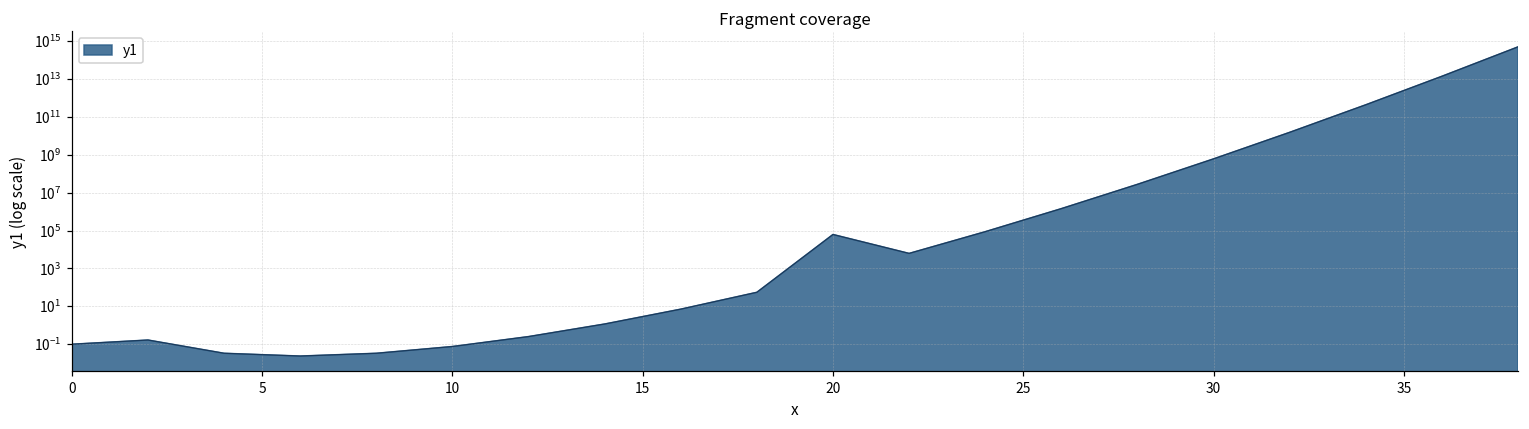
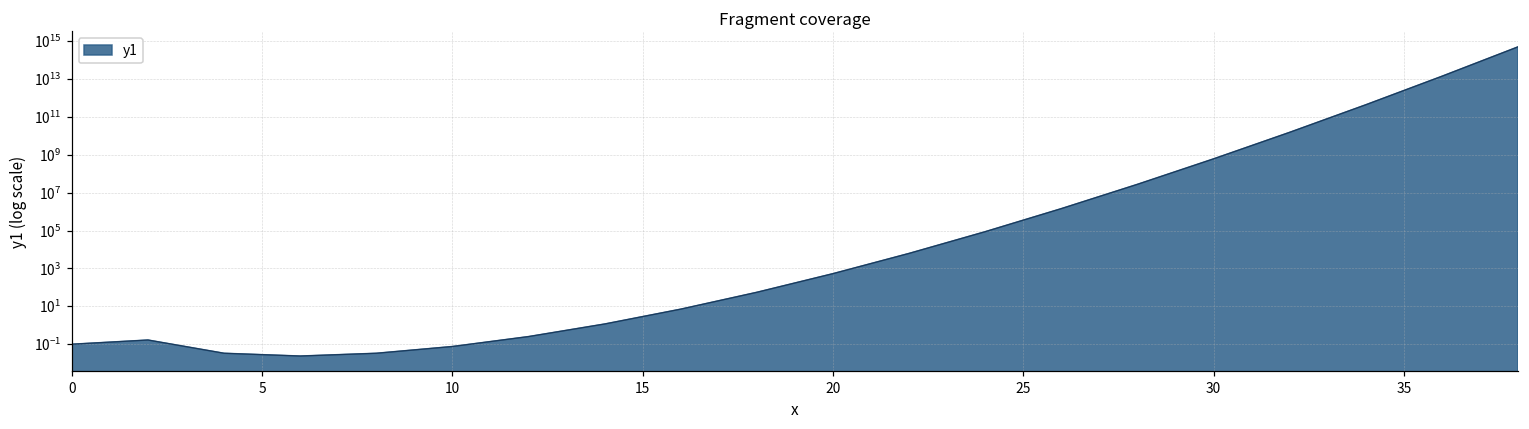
  {
    "0": 0.1,
    "10": 0.1,
-   "20": 60000,
+   "20": 500,
    "30": 600000000
  }
